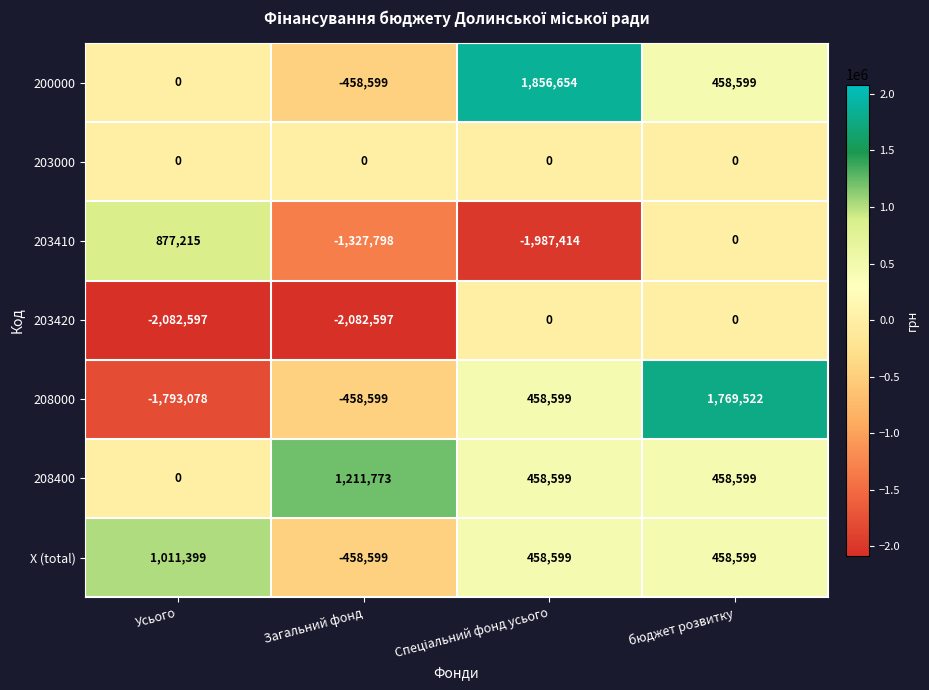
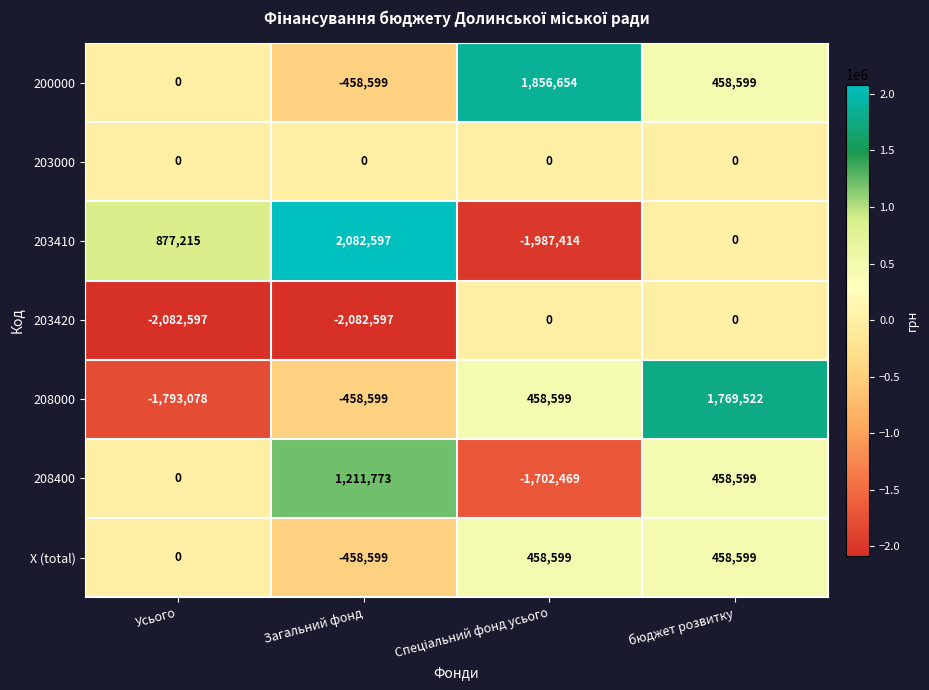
  {
    "200000": {
      "Усього": "0",
      "Загальний фонд": "-458,599",
      "Спеціальний фонд усього": "1,856,654",
      "бюджет розвитку": "458,599"
    },
    "203000": {
      "Усього": "0",
      "Загальний фонд": "0",
      "Спеціальний фонд усього": "0",
      "бюджет розвитку": "0"
    },
    "203410": {
      "Усього": "877,215",
-     "Загальний фонд": "-1,327,798",
+     "Загальний фонд": "2,082,597",
      "Спеціальний фонд усього": "-1,987,414",
      "бюджет розвитку": "0"
    },
    "203420": {
      "Усього": "-2,082,597",
      "Загальний фонд": "-2,082,597",
      "Спеціальний фонд усього": "0",
      "бюджет розвитку": "0"
    },
    "208000": {
      "Усього": "-1,793,078",
      "Загальний фонд": "-458,599",
      "Спеціальний фонд усього": "458,599",
      "бюджет розвитку": "1,769,522"
    },
    "208400": {
      "Усього": "0",
      "Загальний фонд": "1,211,773",
-     "Спеціальний фонд усього": "458,599",
+     "Спеціальний фонд усього": "-1,702,469",
      "бюджет розвитку": "458,599"
    },
    "X (total)": {
-     "Усього": "1,011,399",
+     "Усього": "0",
      "Загальний фонд": "-458,599",
      "Спеціальний фонд усього": "458,599",
      "бюджет розвитку": "458,599"
    }
  }
